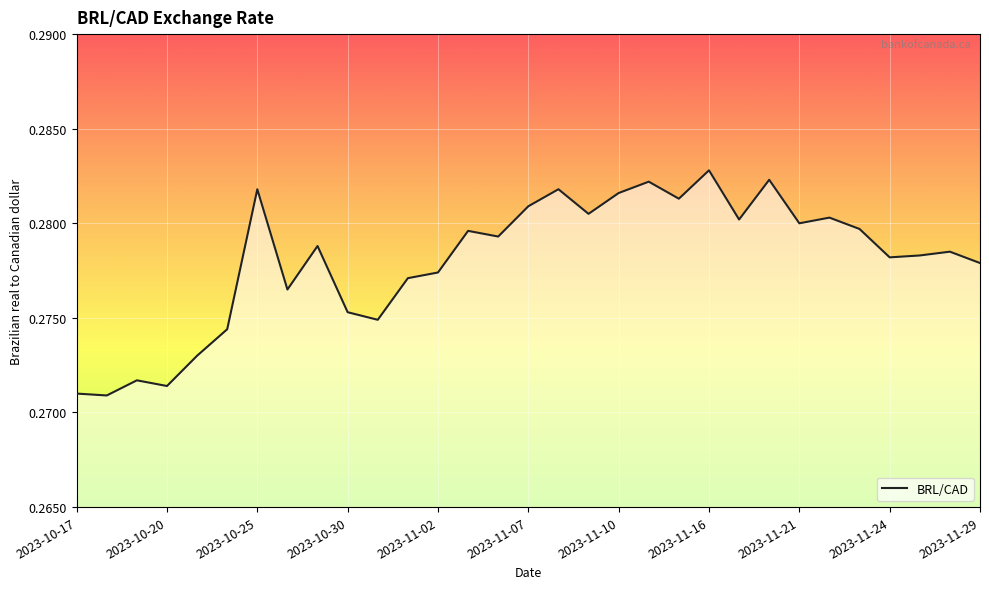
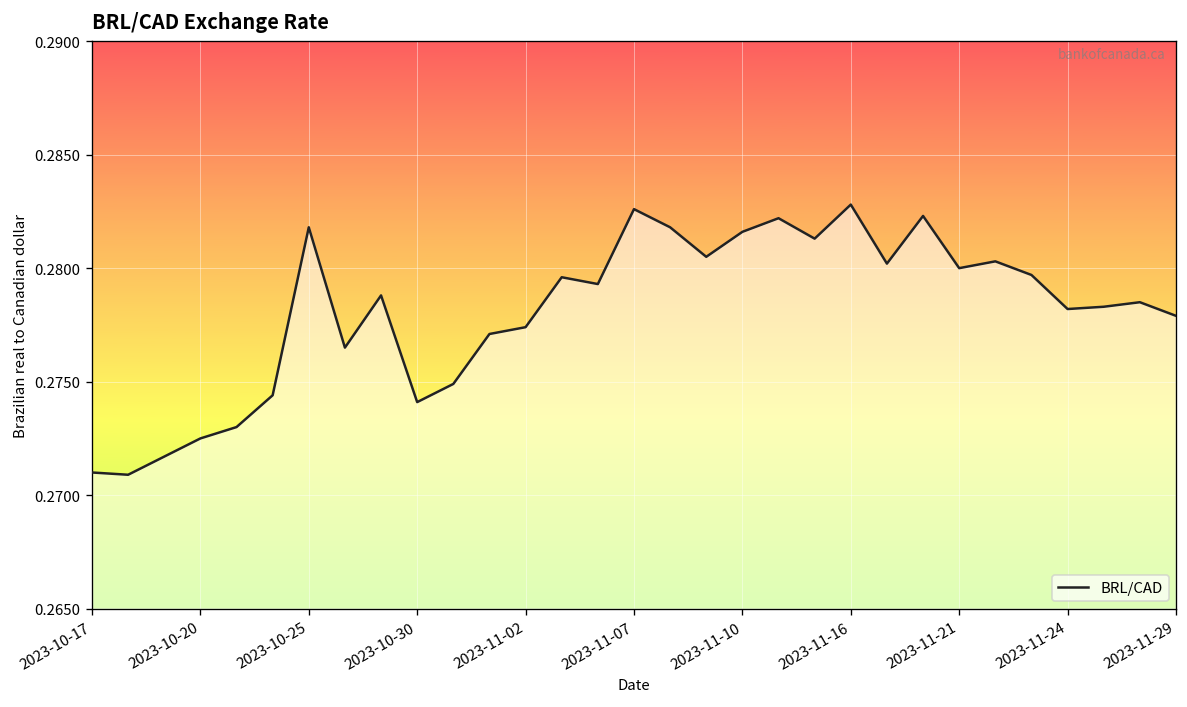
  {
    "2023-10-17": 0.2710,
-   "2023-10-20": 0.2714,
+   "2023-10-20": 0.2725,
    "2023-10-25": 0.2818,
-   "2023-10-30": 0.2753,
+   "2023-10-30": 0.2741,
    "2023-11-02": 0.2774,
-   "2023-11-07": 0.2809,
+   "2023-11-07": 0.2826,
    "2023-11-10": 0.2816,
    "2023-11-16": 0.2828,
    "2023-11-21": 0.2800,
    "2023-11-24": 0.2782,
    "2023-11-29": 0.2779
  }
